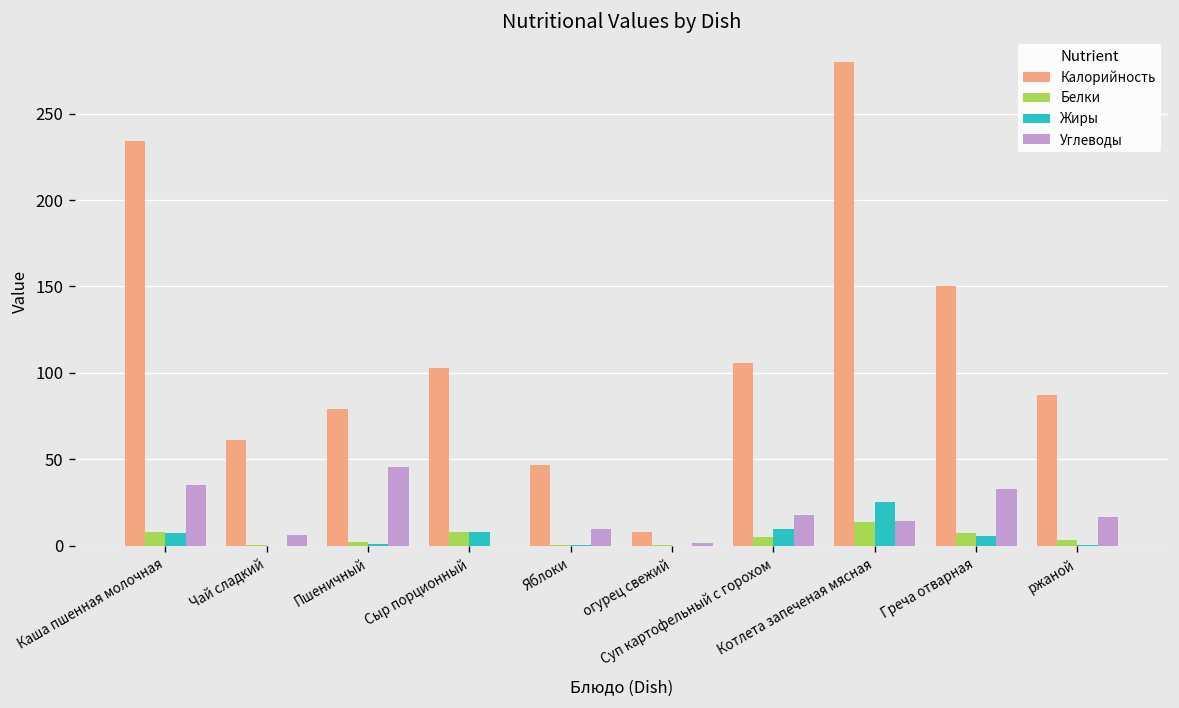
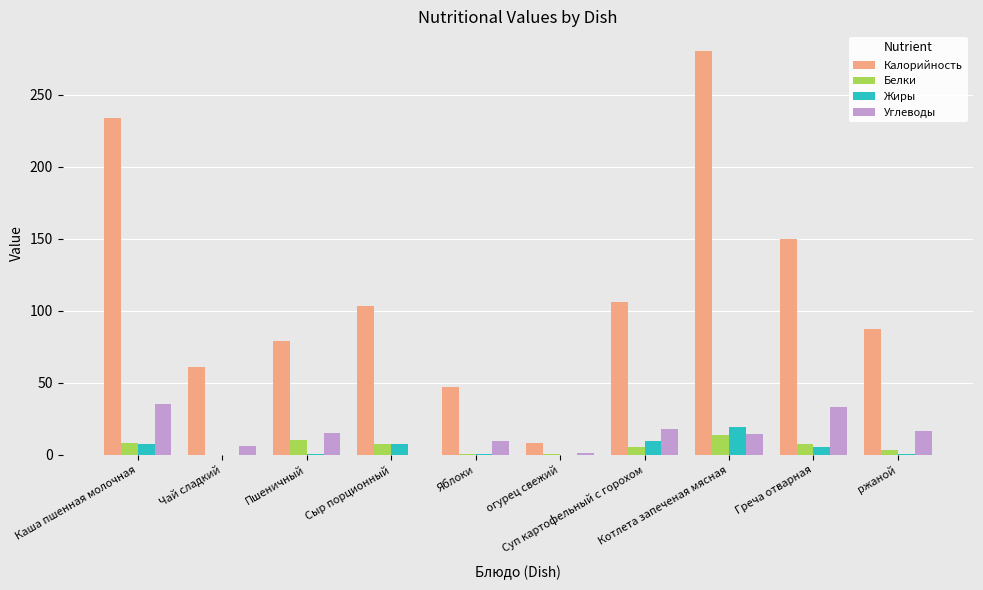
  {
    "Калорийность": {
      "Каша пшенная молочная": 234,
      "Чай сладкий": 61,
      "Пшеничный": 79,
      "Сыр порционный": 103,
      "Яблоки": 47,
      "огурец свежий": 8,
      "Суп картофельный с горохом": 106,
      "Котлета запеченая мясная": 280,
      "Греча отварная": 150,
      "ржаной": 87
    },
    "Белки": {
      "Каша пшенная молочная": 8,
-     "Пшеничный": 2,
+     "Пшеничный": 10,
      "Сыр порционный": 8,
      "Суп картофельный с горохом": 5,
      "Котлета запеченая мясная": 14,
      "Греча отварная": 7,
      "ржаной": 3
    },
    "Жиры": {
      "Каша пшенная молочная": 8,
      "Чай сладкий": 0,
      "Сыр порционный": 8,
      "Суп картофельный с горохом": 10,
-     "Котлета запеченая мясная": 25,
+     "Котлета запеченая мясная": 19,
      "Греча отварная": 6
    },
    "Углеводы": {
      "Каша пшенная молочная": 35,
      "Чай сладкий": 6,
-     "Пшеничный": 45,
+     "Пшеничный": 15,
      "Сыр порционный": 0,
      "Яблоки": 10,
      "Суп картофельный с горохом": 18,
      "Котлета запеченая мясная": 14,
      "Греча отварная": 33,
      "ржаной": 17
    }
  }
